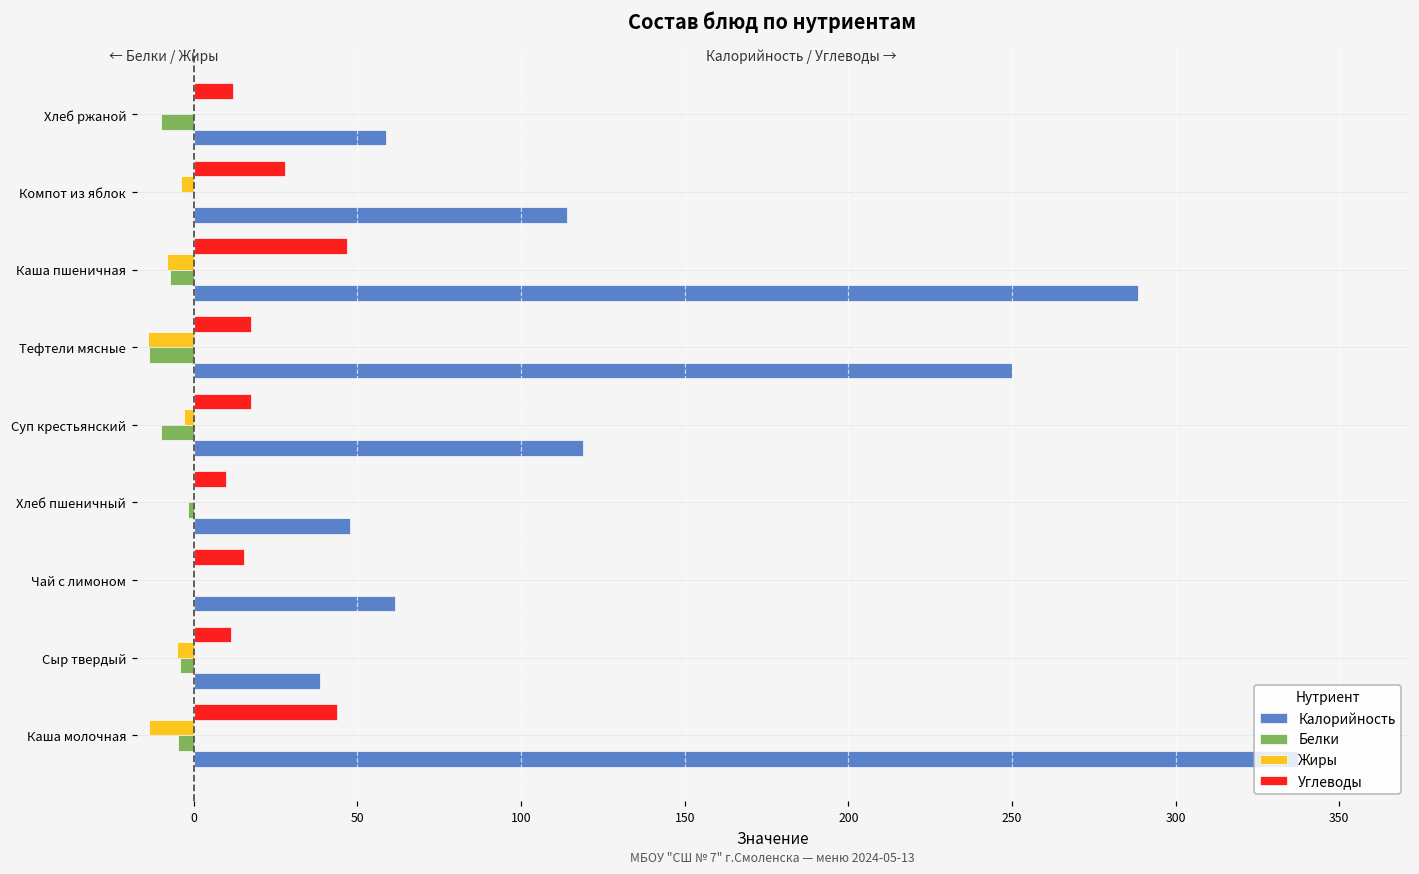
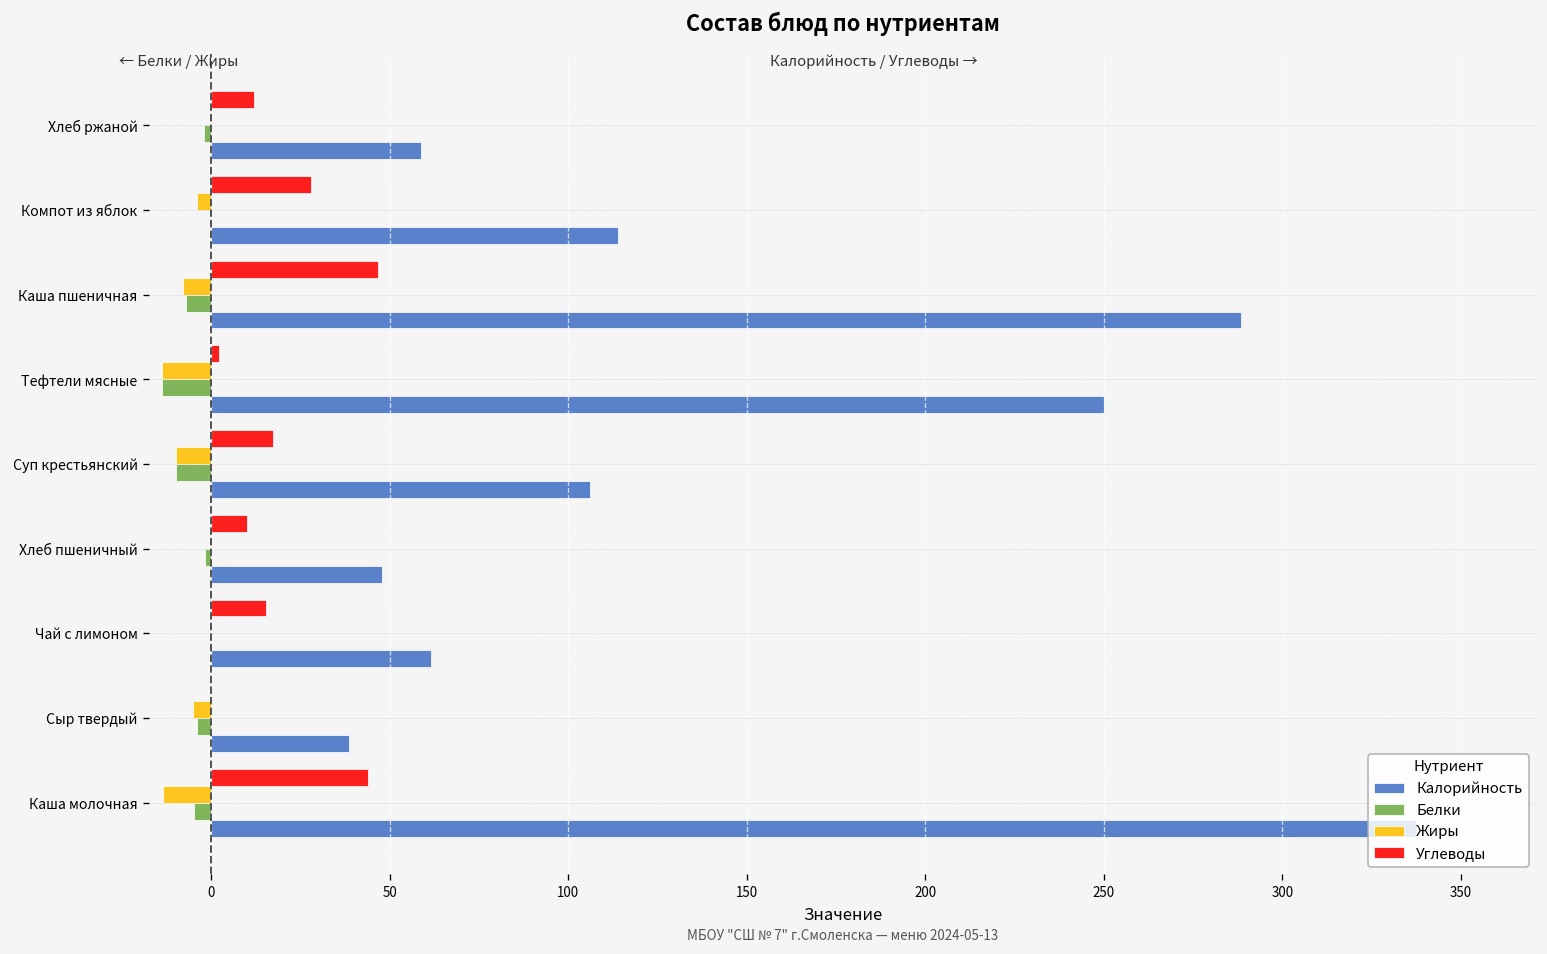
  {
    "Калорийность": {
      "Хлеб ржаной": 59,
      "Компот из яблок": 114,
      "Каша пшеничная": 288,
      "Тефтели мясные": 250,
-     "Суп крестьянский": 119,
+     "Суп крестьянский": 106,
      "Хлеб пшеничный": 48,
      "Чай с лимоном": 62,
      "Сыр твердый": 39
    },
    "Белки": {
-     "Хлеб ржаной": -10,
+     "Хлеб ржаной": -2,
      "Каша пшеничная": -7,
      "Тефтели мясные": -14,
      "Суп крестьянский": -10,
      "Хлеб пшеничный": -2,
      "Сыр твердый": -4,
      "Каша молочная": -5
    },
    "Жиры": {
      "Компот из яблок": -4,
      "Каша пшеничная": -8,
      "Тефтели мясные": -14,
-     "Суп крестьянский": -3,
+     "Суп крестьянский": -10,
      "Сыр твердый": -5,
      "Каша молочная": -14
    },
    "Углеводы": {
      "Хлеб ржаной": 12,
      "Компот из яблок": 28,
      "Каша пшеничная": 47,
-     "Тефтели мясные": 18,
+     "Тефтели мясные": 2,
      "Суп крестьянский": 17,
      "Хлеб пшеничный": 10,
      "Чай с лимоном": 15,
-     "Сыр твердый": 11,
+     "Сыр твердый": 0,
      "Каша молочная": 44
    }
  }
